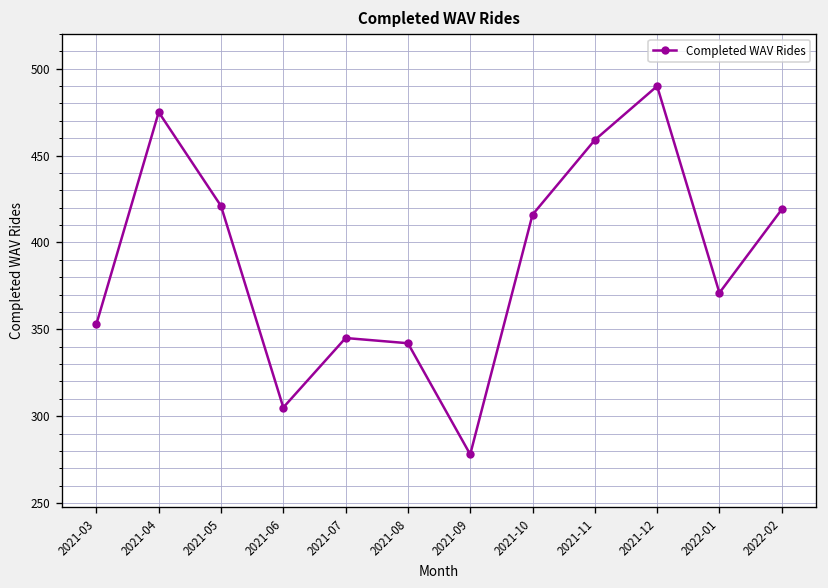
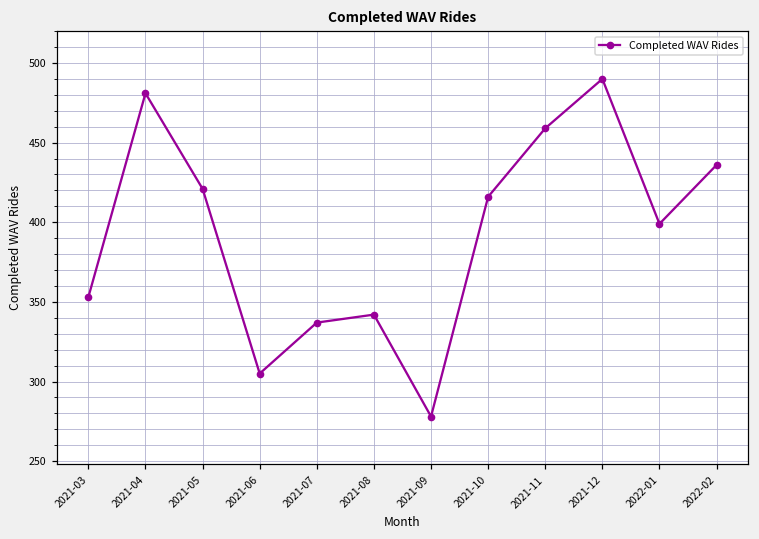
  {
    "2021-03": 353,
-   "2021-04": 475,
+   "2021-04": 481,
    "2021-05": 421,
    "2021-06": 305,
-   "2021-07": 345,
+   "2021-07": 337,
    "2021-08": 342,
    "2021-09": 278,
    "2021-10": 416,
    "2021-11": 459,
    "2021-12": 490,
-   "2022-01": 371,
-   "2022-02": 419
+   "2022-01": 399,
+   "2022-02": 436
  }
